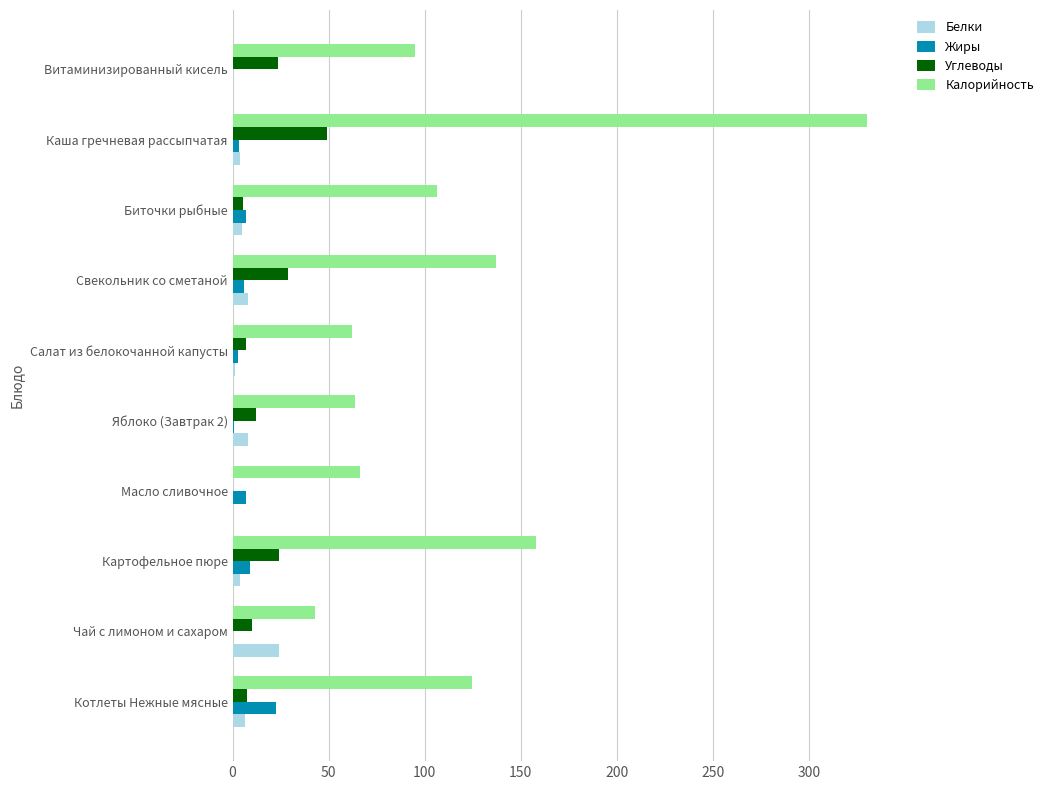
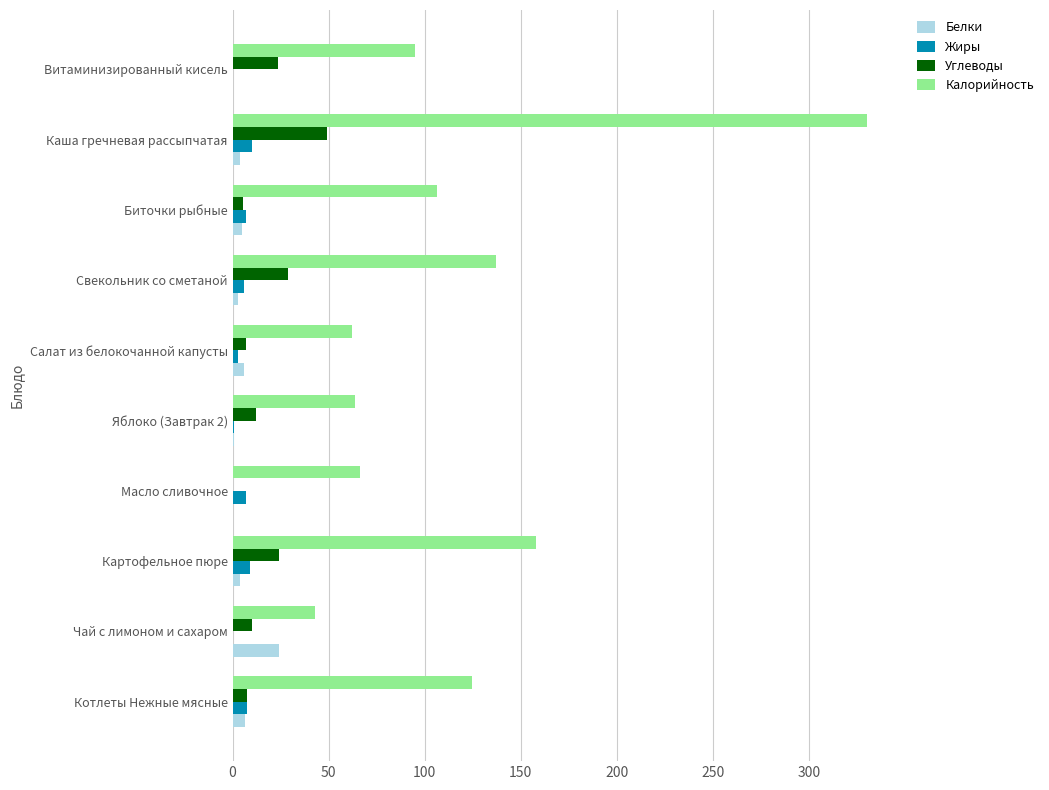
  {
    "Белки": {
      "Витаминизированный кисель": 0,
      "Каша гречневая рассыпчатая": 4,
      "Биточки рыбные": 5,
-     "Свекольник со сметаной": 8,
-     "Салат из белокочанной капусты": 1,
-     "Яблоко (Завтрак 2)": 8,
+     "Свекольник со сметаной": 3,
+     "Салат из белокочанной капусты": 6,
+     "Яблоко (Завтрак 2)": 1,
      "Картофельное пюре": 4,
      "Чай с лимоном и сахаром": 24,
      "Котлеты Нежные мясные": 7
    },
    "Жиры": {
      "Витаминизированный кисель": 0,
-     "Каша гречневая рассыпчатая": 3,
+     "Каша гречневая рассыпчатая": 10,
      "Биточки рыбные": 7,
      "Свекольник со сметаной": 6,
      "Салат из белокочанной капусты": 3,
      "Масло сливочное": 7,
      "Картофельное пюре": 9,
-     "Котлеты Нежные мясные": 23
+     "Котлеты Нежные мясные": 7
    },
    "Углеводы": {
      "Витаминизированный кисель": 24,
      "Каша гречневая рассыпчатая": 49,
      "Биточки рыбные": 5,
      "Свекольник со сметаной": 29,
      "Салат из белокочанной капусты": 7,
      "Яблоко (Завтрак 2)": 12,
      "Картофельное пюре": 24,
      "Чай с лимоном и сахаром": 10,
      "Котлеты Нежные мясные": 8
    },
    "Калорийность": {
      "Витаминизированный кисель": 95,
      "Каша гречневая рассыпчатая": 330,
      "Биточки рыбные": 106,
      "Свекольник со сметаной": 137,
      "Салат из белокочанной капусты": 62,
      "Яблоко (Завтрак 2)": 64,
      "Масло сливочное": 66,
      "Картофельное пюре": 158,
      "Чай с лимоном и сахаром": 43,
      "Котлеты Нежные мясные": 125
    }
  }
